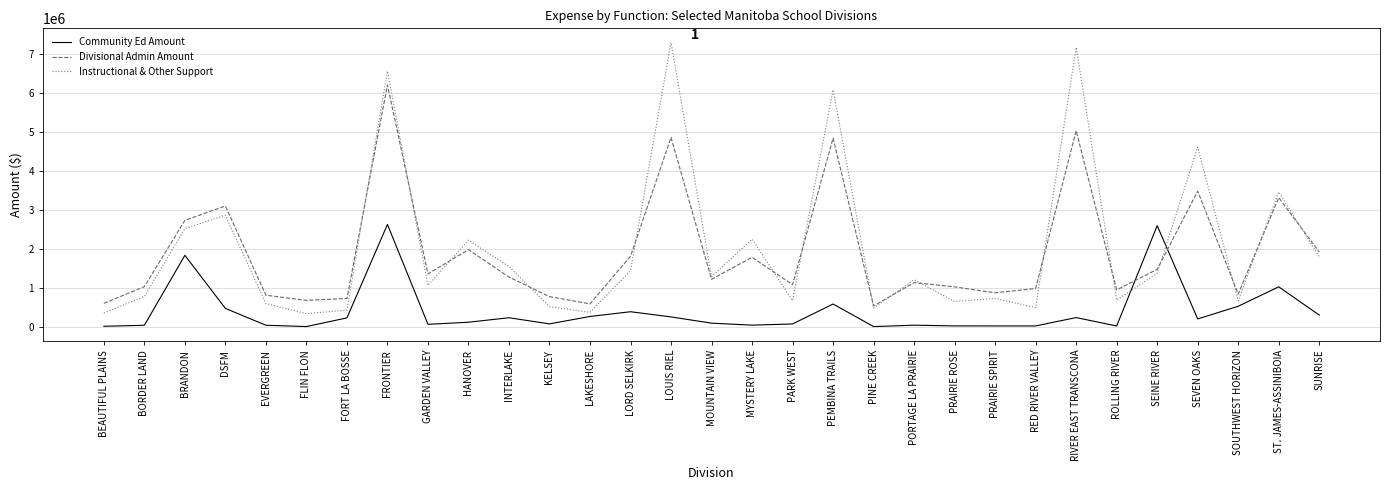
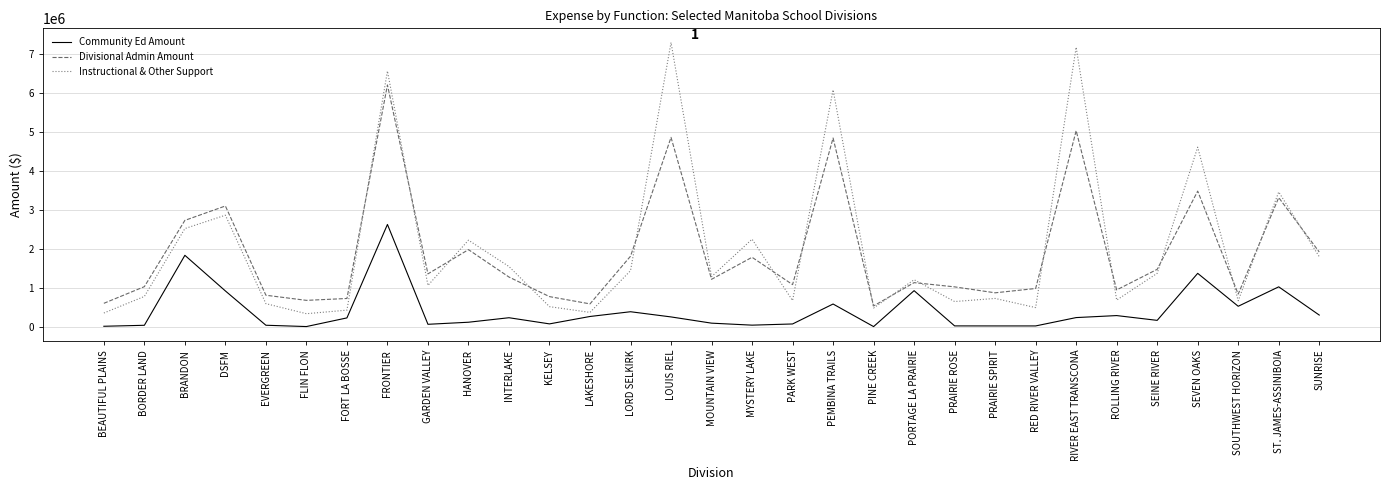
  {
    "Community Ed Amount": {
      "BEAUTIFUL PLAINS": 0,
      "BORDER LAND": 0,
      "BRANDON": 1800000,
-     "DSFM": 500000,
+     "DSFM": 900000,
      "EVERGREEN": 0,
      "FLIN FLON": 0,
      "FORT LA BOSSE": 200000,
      "FRONTIER": 2600000,
      "GARDEN VALLEY": 100000,
      "HANOVER": 100000,
      "INTERLAKE": 200000,
      "KELSEY": 100000,
      "LAKESHORE": 300000,
      "LORD SELKIRK": 400000,
      "LOUIS RIEL": 300000,
      "MOUNTAIN VIEW": 100000,
      "MYSTERY LAKE": 0,
      "PARK WEST": 100000,
      "PEMBINA TRAILS": 600000,
      "PINE CREEK": 0,
-     "PORTAGE LA PRAIRIE": 0,
+     "PORTAGE LA PRAIRIE": 900000,
      "PRAIRIE ROSE": 0,
      "PRAIRIE SPIRIT": 0,
      "RED RIVER VALLEY": 0,
      "RIVER EAST TRANSCONA": 200000,
-     "ROLLING RIVER": 0,
-     "SEINE RIVER": 2600000,
-     "SEVEN OAKS": 200000,
+     "ROLLING RIVER": 300000,
+     "SEINE RIVER": 200000,
+     "SEVEN OAKS": 1400000,
      "SOUTHWEST HORIZON": 500000,
      "ST. JAMES-ASSINIBOIA": 1000000,
      "SUNRISE": 300000
    }
  }
